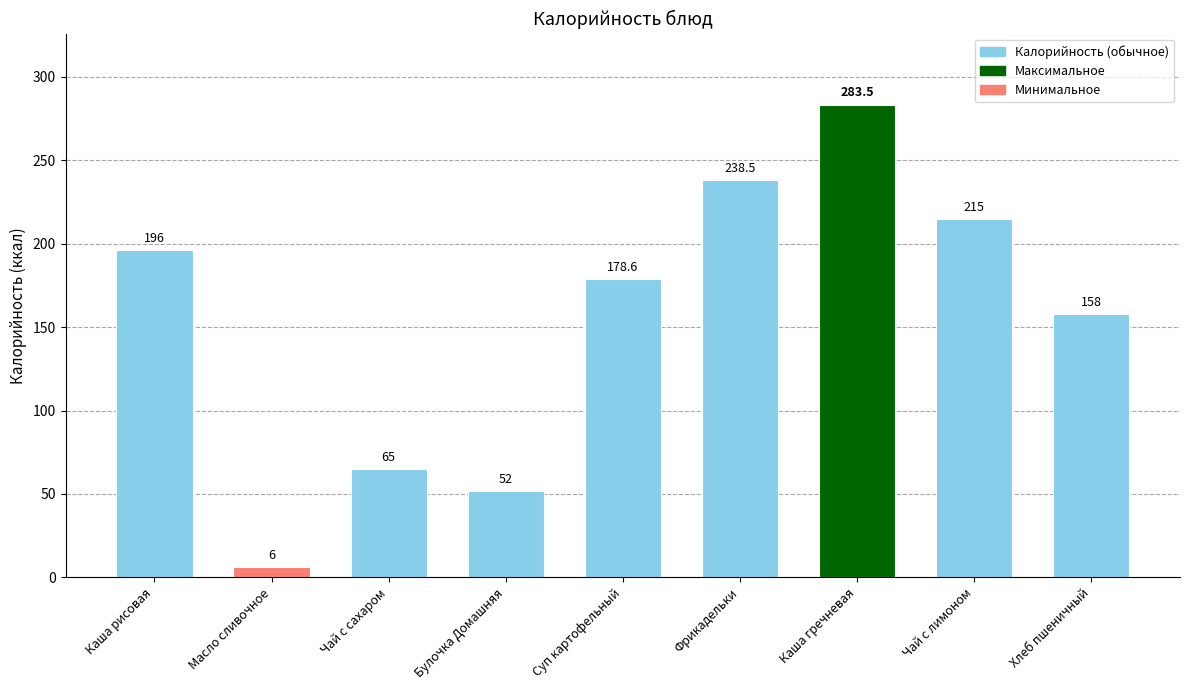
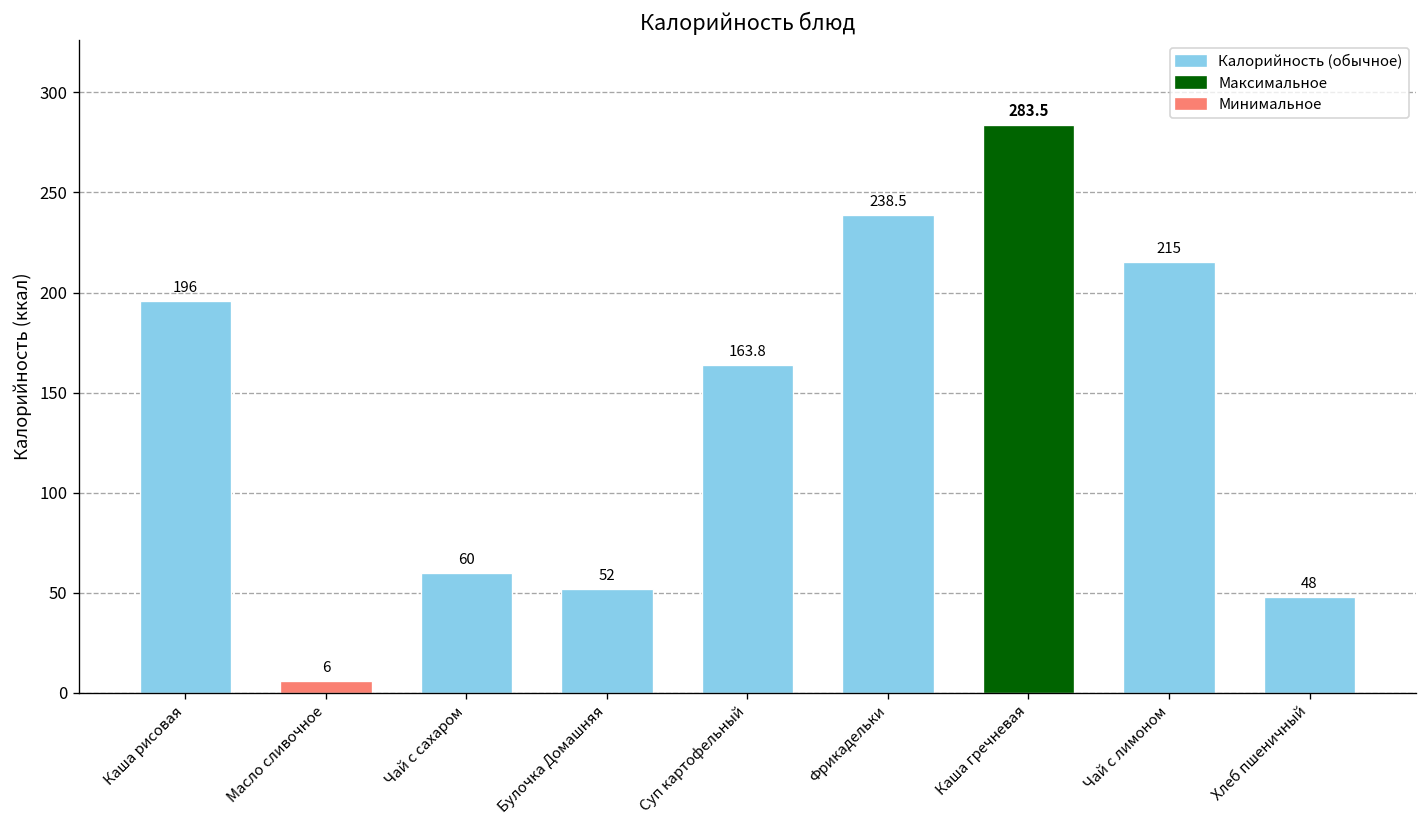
  {
    "Каша рисовая": 196,
    "Масло сливочное": 6,
-   "Чай с сахаром": 65,
+   "Чай с сахаром": 60,
    "Булочка Домашняя": 52,
-   "Суп картофельный": 178.6,
+   "Суп картофельный": 163.8,
    "Фрикадельки": 238.5,
    "Каша гречневая": 283.5,
    "Чай с лимоном": 215,
-   "Хлеб пшеничный": 158
+   "Хлеб пшеничный": 48
  }
